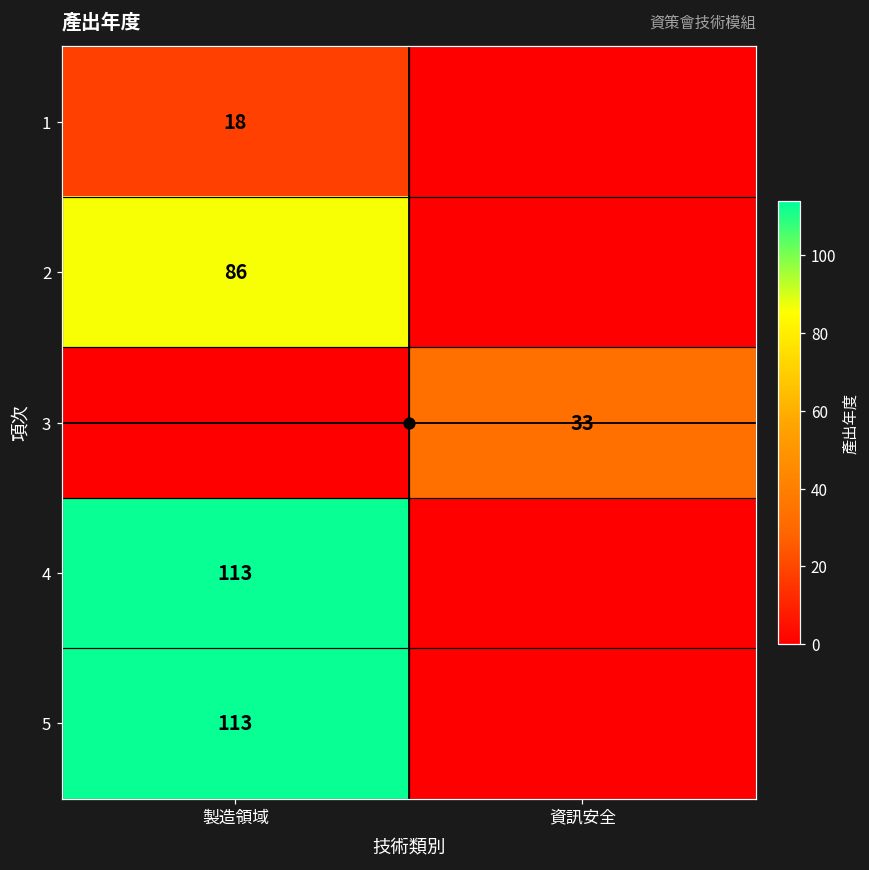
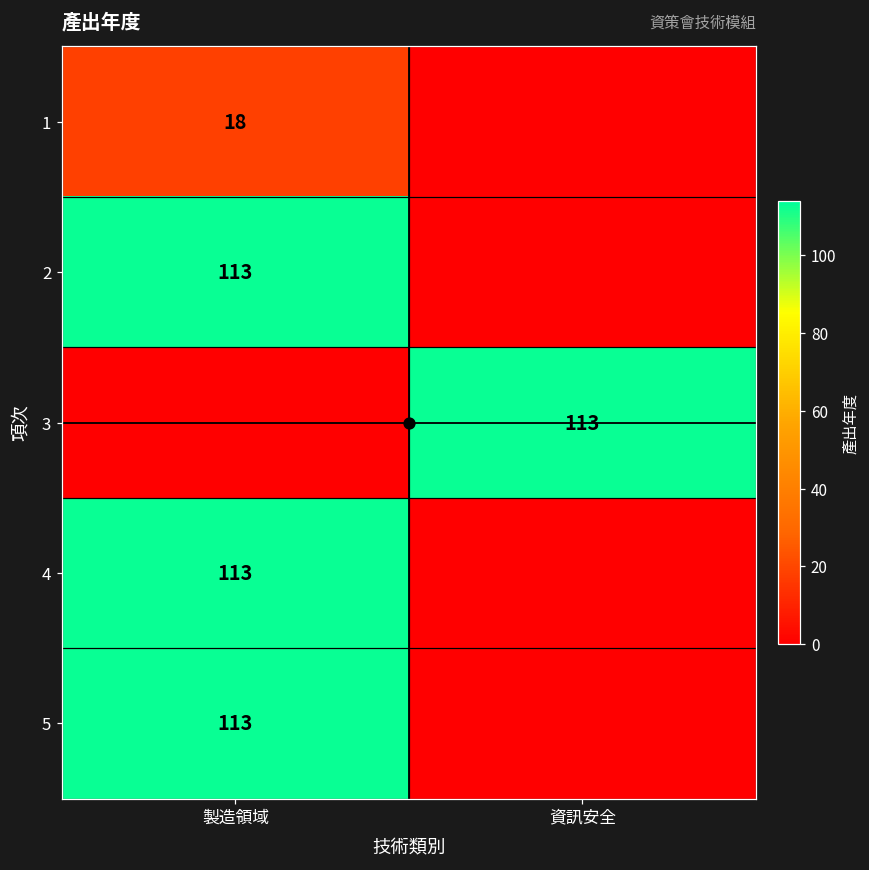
  {
    "1": {
      "製造領域": 18
    },
    "2": {
-     "製造領域": 86
+     "製造領域": 113
    },
    "3": {
-     "資訊安全": 33
+     "資訊安全": 113
    },
    "4": {
      "製造領域": 113
    },
    "5": {
      "製造領域": 113
    }
  }
